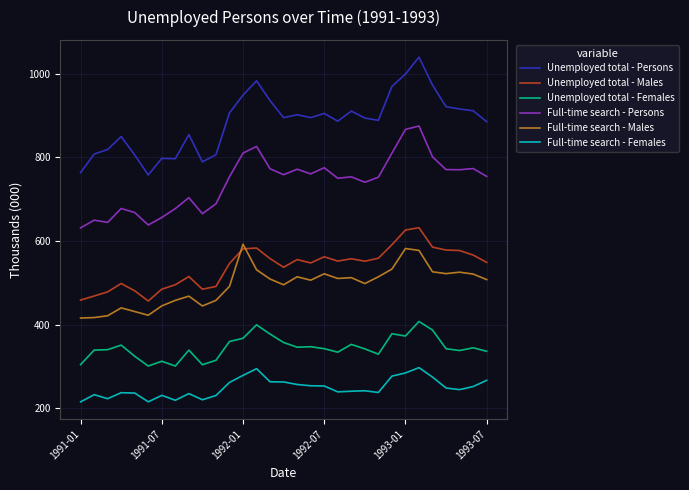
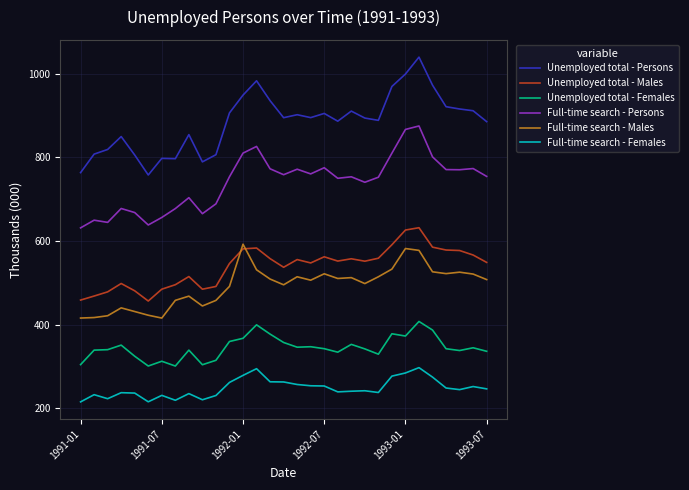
  {
    "Unemployed total - Persons": {
      "1991-01": 760,
      "1991-07": 800,
      "1992-01": 950,
      "1992-07": 900,
      "1993-01": 1000,
      "1993-07": 890
    },
    "Unemployed total - Males": {
      "1991-01": 460,
      "1991-07": 480,
      "1992-01": 580,
      "1992-07": 560,
      "1993-01": 630,
      "1993-07": 550
    },
    "Unemployed total - Females": {
      "1991-01": 300,
      "1991-07": 310,
      "1992-01": 370,
      "1992-07": 340,
      "1993-01": 370,
      "1993-07": 340
    },
    "Full-time search - Persons": {
      "1991-01": 630,
      "1991-07": 660,
      "1992-01": 810,
      "1992-07": 780,
      "1993-01": 870,
      "1993-07": 750
    },
    "Full-time search - Males": {
      "1991-01": 420,
-     "1991-07": 440,
+     "1991-07": 420,
      "1992-01": 590,
      "1992-07": 520,
      "1993-01": 580,
      "1993-07": 510
    },
    "Full-time search - Females": {
      "1991-01": 220,
      "1991-07": 230,
      "1992-01": 280,
      "1992-07": 250,
      "1993-01": 280,
-     "1993-07": 270
+     "1993-07": 250
    }
  }
